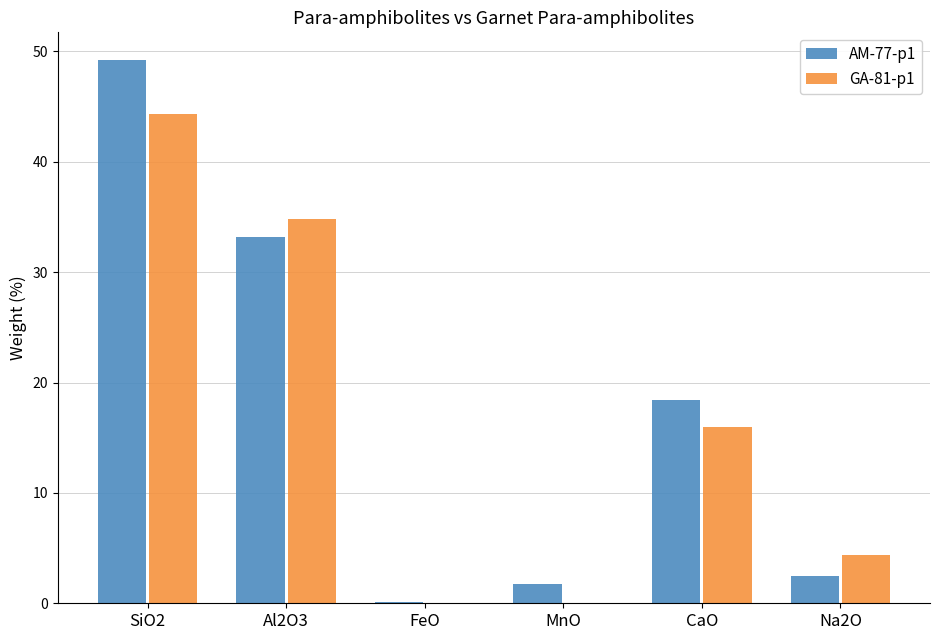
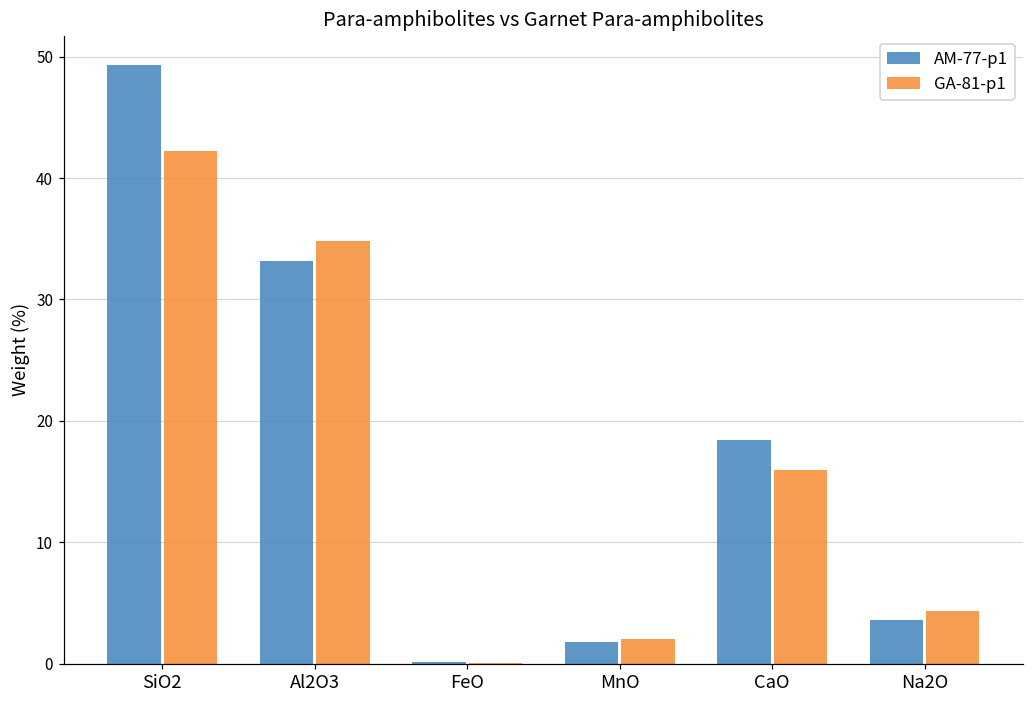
  {
    "AM-77-p1": {
      "SiO2": 49.3,
      "Al2O3": 33.2,
      "MnO": 1.7,
      "CaO": 18.4,
-     "Na2O": 2.5
+     "Na2O": 3.6
    },
    "GA-81-p1": {
-     "SiO2": 44.3,
+     "SiO2": 42.2,
      "Al2O3": 34.8,
-     "MnO": 0.0,
+     "MnO": 2.1,
      "CaO": 16.0,
      "Na2O": 4.3
    }
  }
